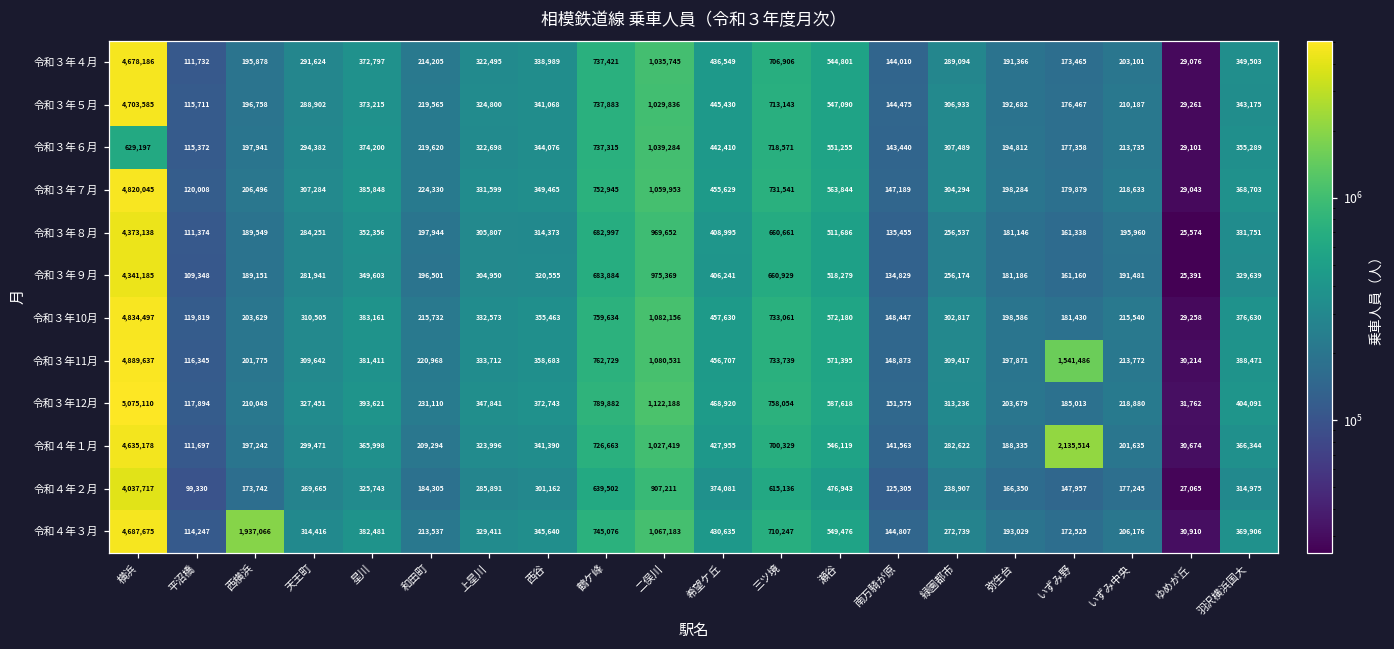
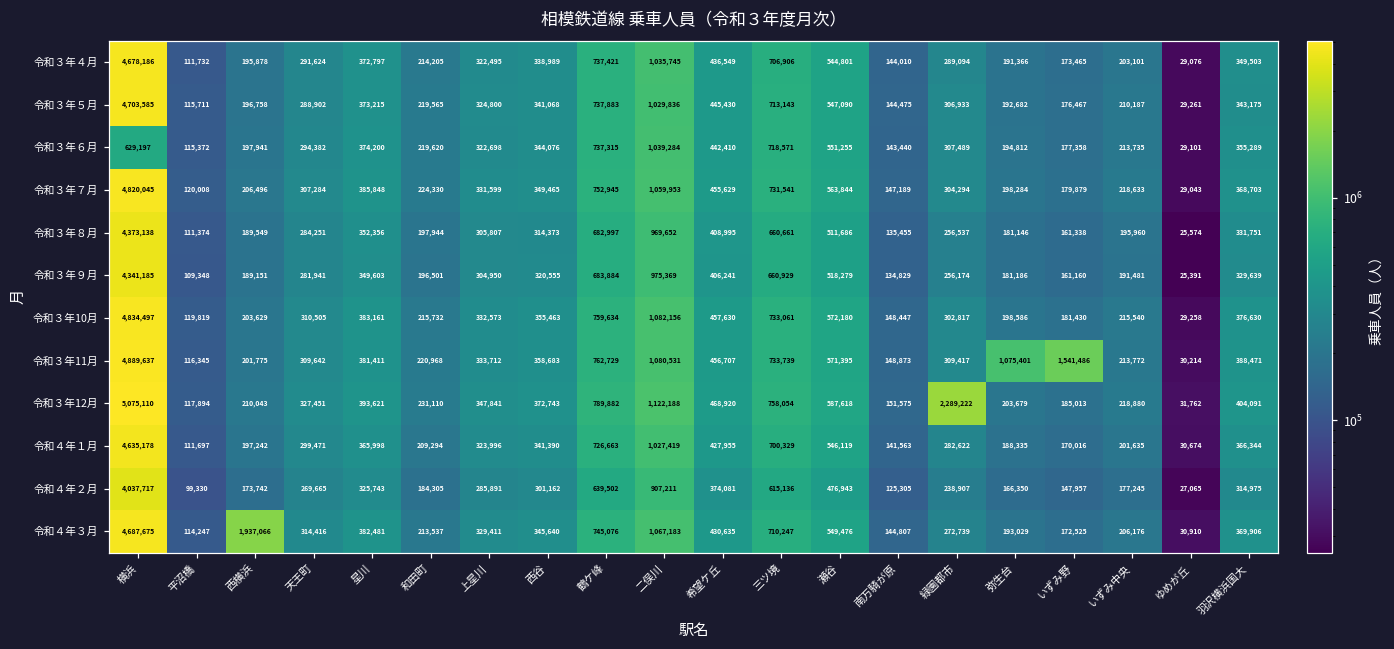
  {
    "令和３年11月": {
      "横浜": "4,889,637",
      "平沼橋": "116,345",
      "西横浜": "201,775",
      "天王町": "309,642",
      "星川": "381,411",
      "和田町": "220,968",
      "上星川": "333,712",
      "西谷": "358,683",
      "鶴ケ峰": "762,729",
      "二俣川": "1,080,531",
      "希望ケ丘": "456,707",
      "三ツ境": "733,739",
      "瀬谷": "571,395",
      "南万騎が原": "148,873",
      "緑園都市": "309,417",
-     "弥生台": "197,871",
+     "弥生台": "1,075,401",
      "いずみ野": "1,541,486",
      "いずみ中央": "213,772",
      "ゆめが丘": "30,214",
      "羽沢横浜国大": "388,471"
    },
    "令和３年12月": {
      "横浜": "5,075,110",
      "平沼橋": "117,894",
      "西横浜": "210,043",
      "天王町": "327,451",
      "星川": "393,621",
      "和田町": "231,110",
      "上星川": "347,841",
      "西谷": "372,743",
      "鶴ケ峰": "789,882",
      "二俣川": "1,122,188",
      "希望ケ丘": "468,920",
      "三ツ境": "758,054",
      "瀬谷": "587,618",
      "南万騎が原": "151,575",
-     "緑園都市": "313,236",
+     "緑園都市": "2,289,222",
      "弥生台": "203,679",
      "いずみ野": "185,013",
      "いずみ中央": "218,880",
      "ゆめが丘": "31,762",
      "羽沢横浜国大": "404,091"
    },
    "令和４年１月": {
      "横浜": "4,635,178",
      "平沼橋": "111,697",
      "西横浜": "197,242",
      "天王町": "299,471",
      "星川": "365,998",
      "和田町": "209,294",
      "上星川": "323,996",
      "西谷": "341,390",
      "鶴ケ峰": "726,663",
      "二俣川": "1,027,419",
      "希望ケ丘": "427,955",
      "三ツ境": "700,329",
      "瀬谷": "546,119",
      "南万騎が原": "141,563",
      "緑園都市": "282,622",
      "弥生台": "188,335",
-     "いずみ野": "2,135,514",
+     "いずみ野": "170,016",
      "いずみ中央": "201,635",
      "ゆめが丘": "30,674",
      "羽沢横浜国大": "366,344"
    }
  }
